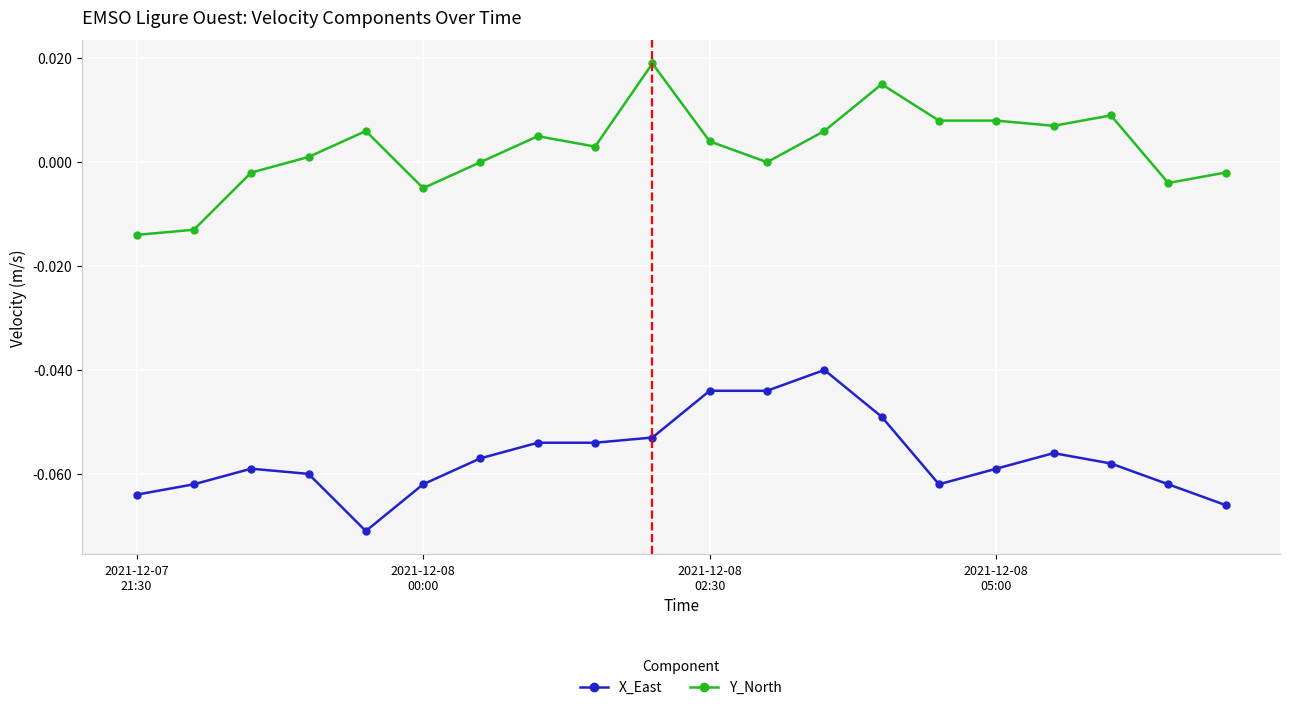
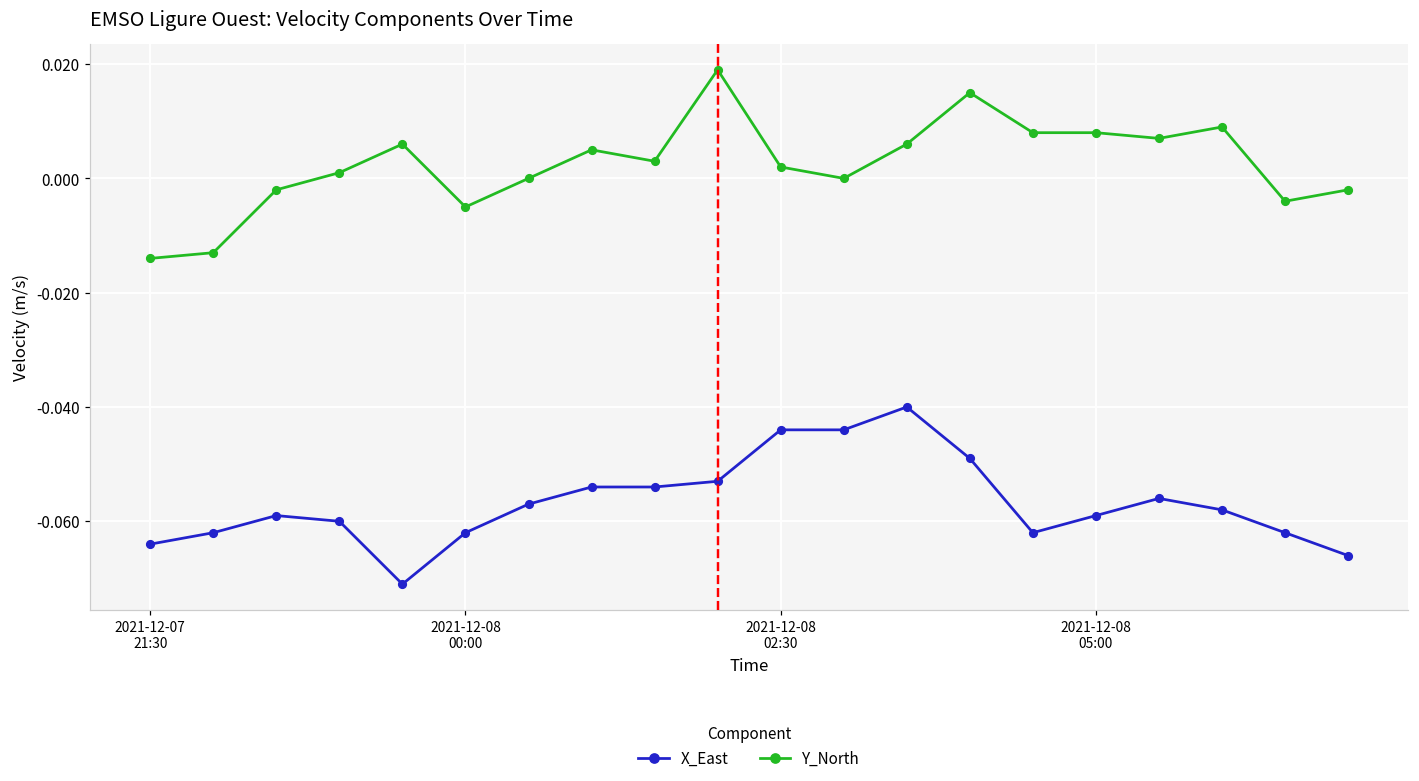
  {
    "X_East": {
      "2021-12-07 21:30": -0.064,
      "2021-12-08 00:00": -0.062,
      "2021-12-08 02:30": -0.044,
      "2021-12-08 05:00": -0.059
    },
    "Y_North": {
      "2021-12-07 21:30": -0.014,
      "2021-12-08 00:00": -0.005,
-     "2021-12-08 02:30": 0.004,
+     "2021-12-08 02:30": 0.002,
      "2021-12-08 05:00": 0.008
    }
  }
